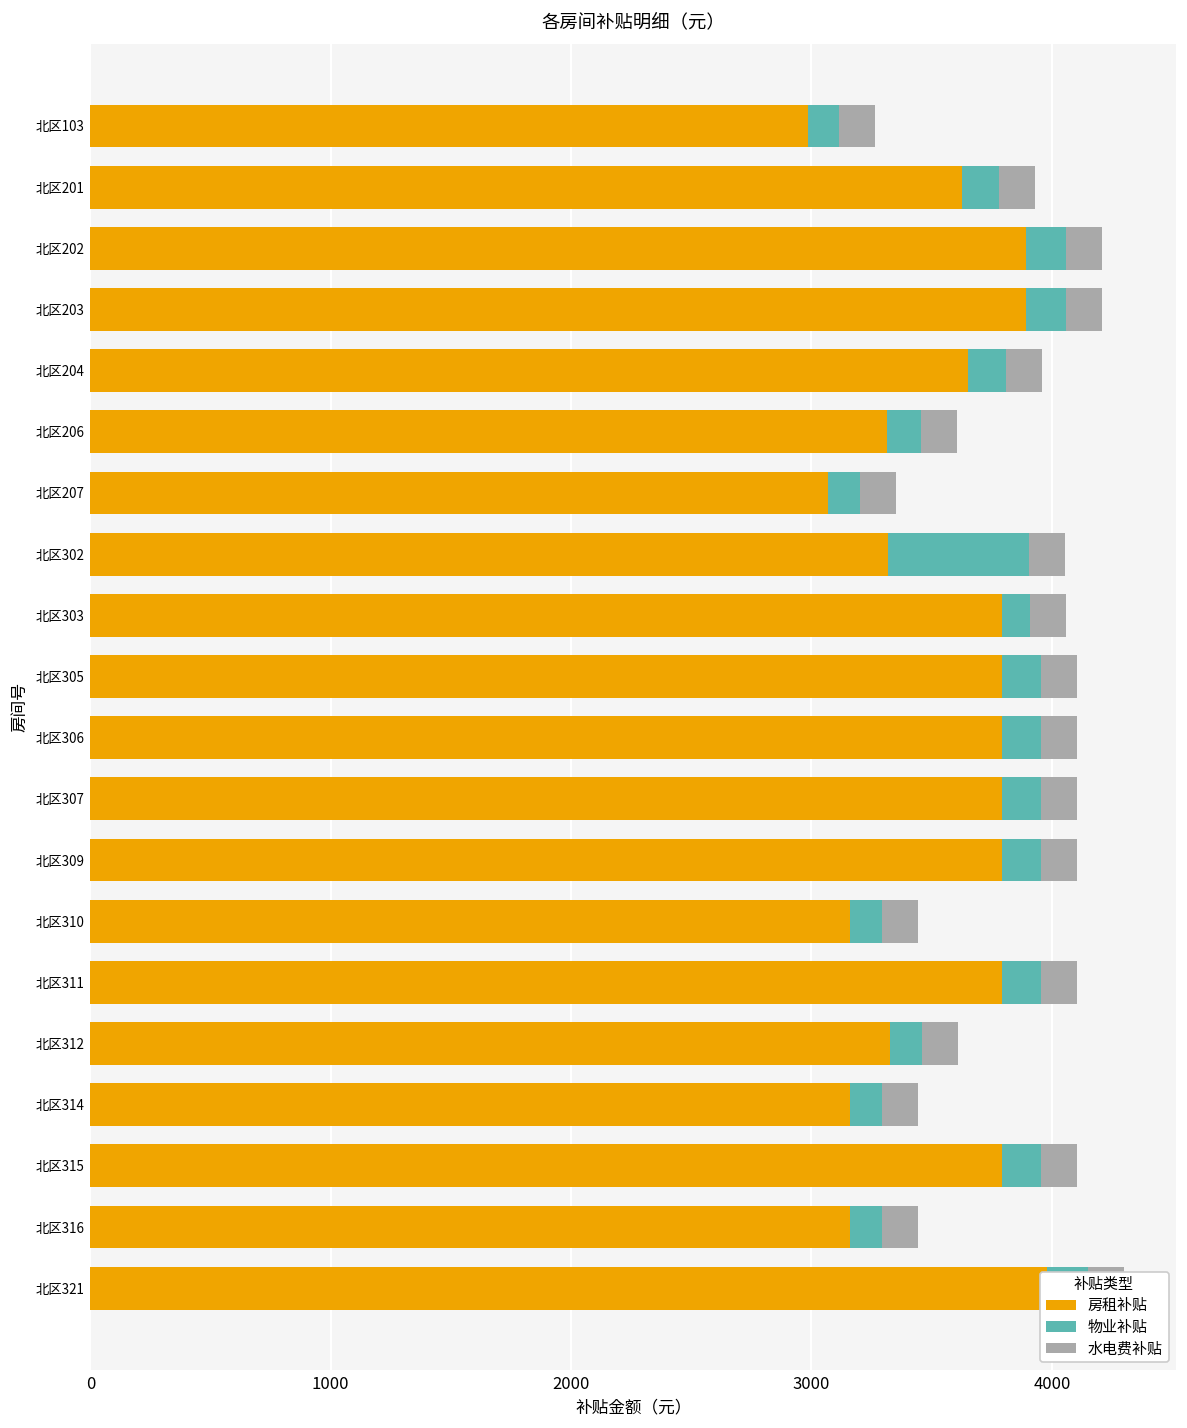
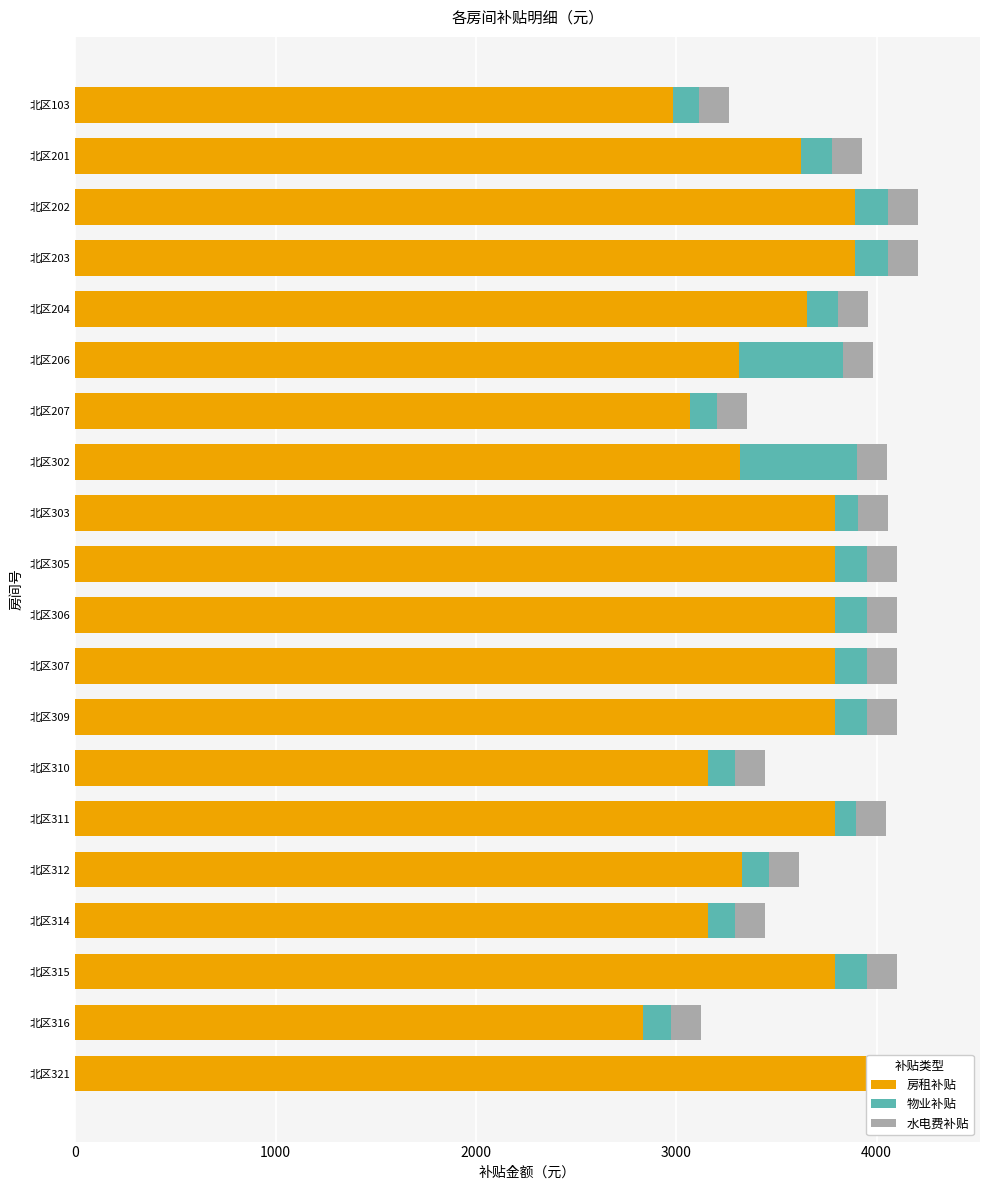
  {
    "房租补贴": {
      "北区103": 2990,
      "北区201": 3620,
      "北区202": 3890,
      "北区203": 3890,
      "北区204": 3650,
      "北区206": 3310,
      "北区207": 3070,
      "北区302": 3320,
      "北区303": 3790,
      "北区305": 3790,
      "北区306": 3790,
      "北区307": 3790,
      "北区309": 3790,
      "北区310": 3160,
      "北区311": 3790,
      "北区312": 3330,
      "北区314": 3160,
      "北区315": 3790,
-     "北区316": 3160
+     "北区316": 2840
    },
    "物业补贴": {
      "北区103": 130,
      "北区201": 160,
      "北区202": 170,
      "北区203": 170,
      "北区204": 160,
-     "北区206": 140,
+     "北区206": 520,
      "北区207": 130,
      "北区302": 590,
      "北区303": 120,
      "北区305": 160,
      "北区306": 160,
      "北区307": 160,
      "北区309": 160,
      "北区310": 140,
-     "北区311": 160,
+     "北区311": 110,
      "北区312": 140,
      "北区314": 140,
      "北区315": 160,
      "北区316": 140
    },
    "水电费补贴": {
      "北区103": 150,
      "北区201": 150,
      "北区202": 150,
      "北区203": 150,
      "北区204": 150,
      "北区206": 150,
      "北区207": 150,
      "北区302": 150,
      "北区303": 150,
      "北区305": 150,
      "北区306": 150,
      "北区307": 150,
      "北区309": 150,
      "北区310": 150,
      "北区311": 150,
      "北区312": 150,
      "北区314": 150,
      "北区315": 150,
      "北区316": 150
    }
  }
